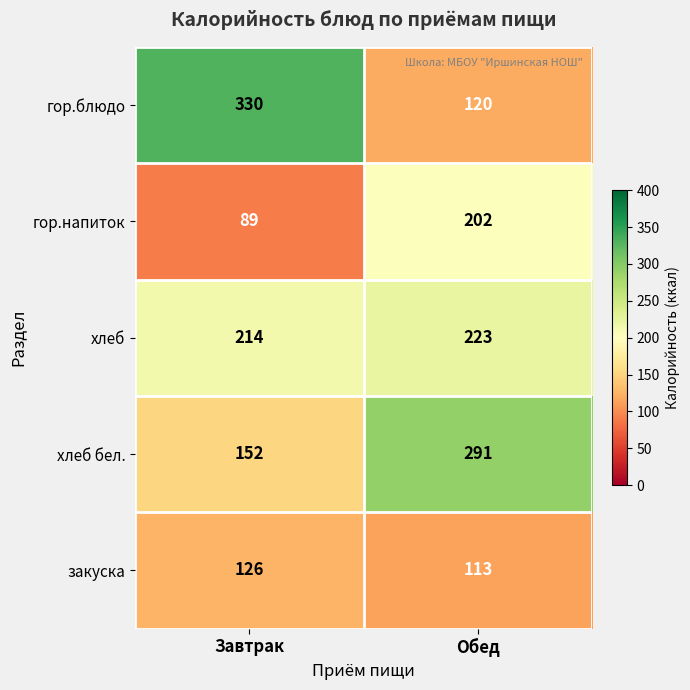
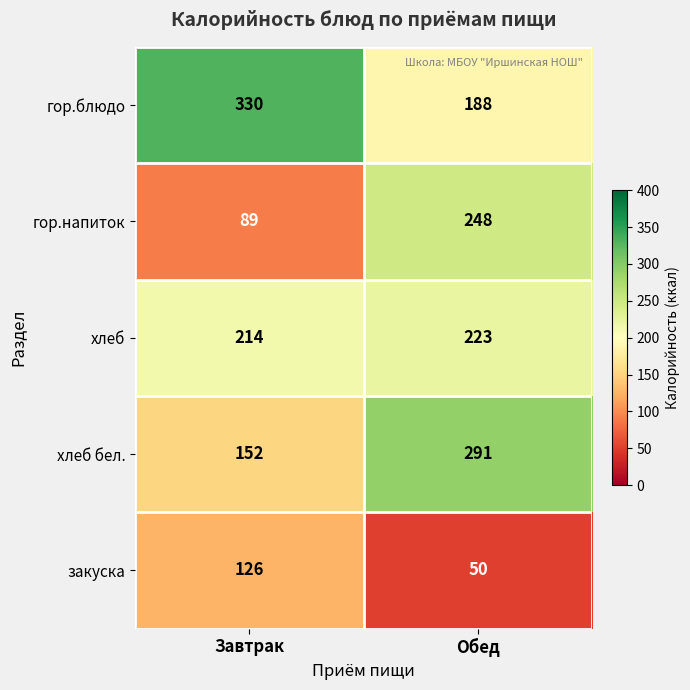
  {
    "гор.блюдо": {
      "Завтрак": 330,
-     "Обед": 120
+     "Обед": 188
    },
    "гор.напиток": {
      "Завтрак": 89,
-     "Обед": 202
+     "Обед": 248
    },
    "хлеб": {
      "Завтрак": 214,
      "Обед": 223
    },
    "хлеб бел.": {
      "Завтрак": 152,
      "Обед": 291
    },
    "закуска": {
      "Завтрак": 126,
-     "Обед": 113
+     "Обед": 50
    }
  }
